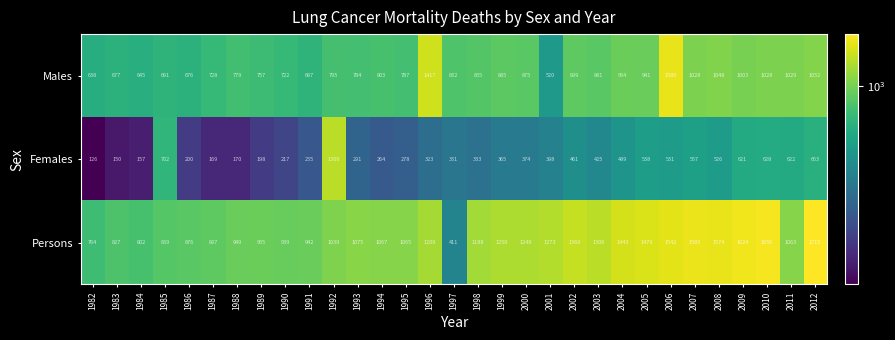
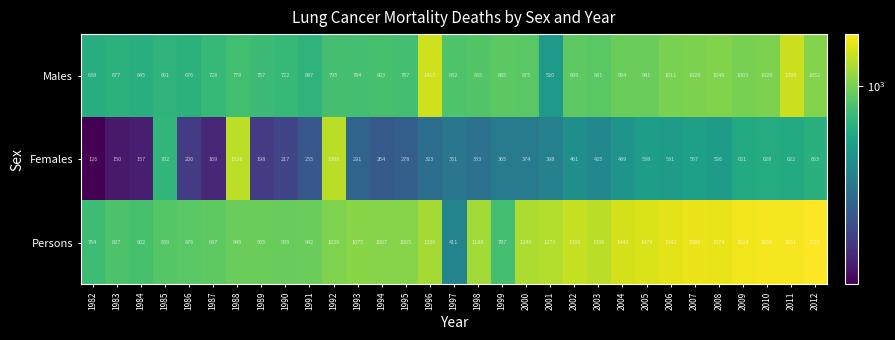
  {
    "Males": {
      "1982": 638,
      "1983": 677,
      "1984": 645,
      "1985": 691,
      "1986": 676,
      "1987": 728,
      "1988": 779,
      "1989": 757,
      "1990": 722,
      "1991": 687,
      "1992": 795,
      "1993": 784,
      "1994": 803,
      "1995": 787,
      "1996": 1417,
      "1997": 832,
      "1998": 855,
      "1999": 885,
      "2000": 875,
      "2001": 520,
      "2002": 899,
      "2003": 881,
      "2004": 954,
      "2005": 941,
-     "2006": 1580,
+     "2006": 1011,
      "2007": 1028,
      "2008": 1048,
      "2009": 1003,
      "2010": 1028,
-     "2011": 1029,
+     "2011": 1398,
      "2012": 1052
    },
    "Females": {
      "1982": 126,
      "1983": 150,
      "1984": 157,
      "1985": 702,
      "1986": 200,
      "1987": 169,
-     "1988": 170,
+     "1988": 1328,
      "1989": 198,
      "1990": 217,
      "1991": 255,
      "1992": 1309,
      "1993": 291,
      "1994": 264,
      "1995": 278,
      "1996": 323,
      "1997": 351,
      "1998": 333,
      "1999": 365,
      "2000": 374,
      "2001": 398,
      "2002": 461,
      "2003": 425,
      "2004": 489,
      "2005": 538,
      "2006": 531,
      "2007": 557,
      "2008": 526,
      "2009": 621,
      "2010": 628,
      "2011": 622,
      "2012": 663
    },
    "Persons": {
      "1982": 764,
      "1983": 827,
      "1984": 802,
      "1985": 859,
      "1986": 876,
      "1987": 897,
      "1988": 949,
      "1989": 955,
      "1990": 939,
      "1991": 942,
      "1992": 1039,
      "1993": 1075,
      "1994": 1067,
      "1995": 1065,
      "1996": 1209,
      "1997": 411,
      "1998": 1188,
-     "1999": 1250,
+     "1999": 787,
      "2000": 1249,
      "2001": 1273,
      "2002": 1360,
      "2003": 1306,
      "2004": 1443,
      "2005": 1479,
      "2006": 1542,
      "2007": 1585,
      "2008": 1574,
      "2009": 1624,
      "2010": 1656,
-     "2011": 1063,
+     "2011": 1651,
      "2012": 1715
    }
  }
